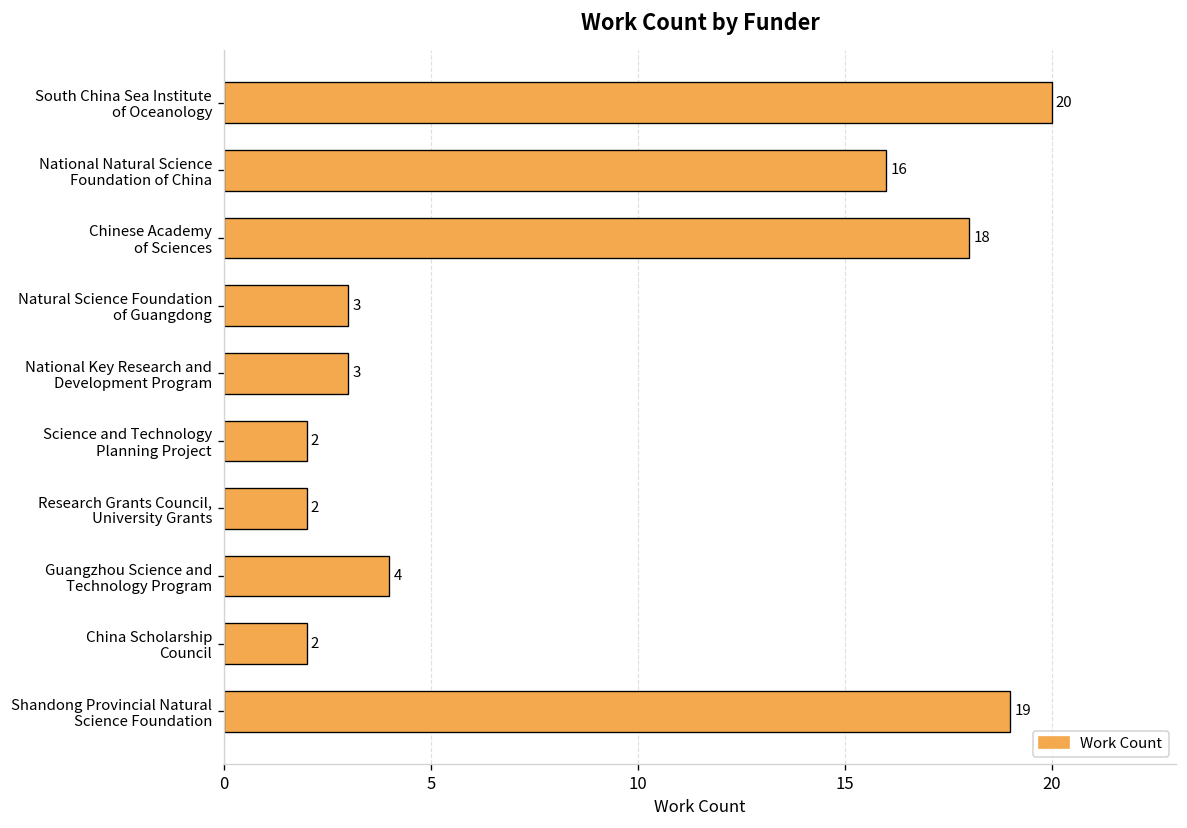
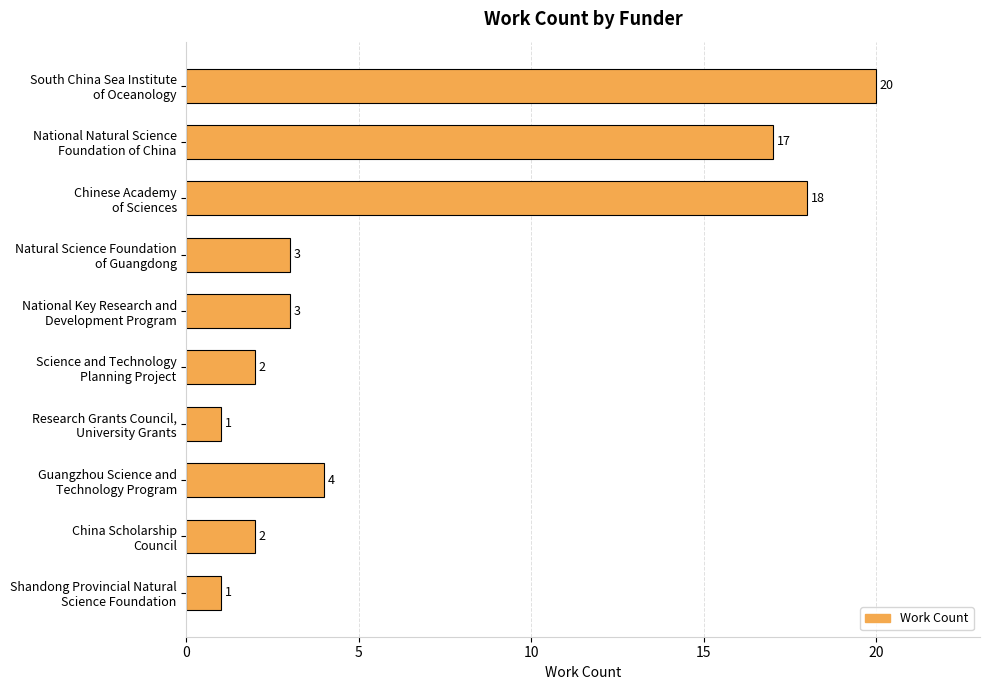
  {
    "South China Sea Institute of Oceanology": 20,
-   "National Natural Science Foundation of China": 16,
+   "National Natural Science Foundation of China": 17,
    "Chinese Academy of Sciences": 18,
    "Natural Science Foundation of Guangdong": 3,
    "National Key Research and Development Program": 3,
    "Science and Technology Planning Project": 2,
-   "Research Grants Council, University Grants": 2,
+   "Research Grants Council, University Grants": 1,
    "Guangzhou Science and Technology Program": 4,
    "China Scholarship Council": 2,
-   "Shandong Provincial Natural Science Foundation": 19
+   "Shandong Provincial Natural Science Foundation": 1
  }
